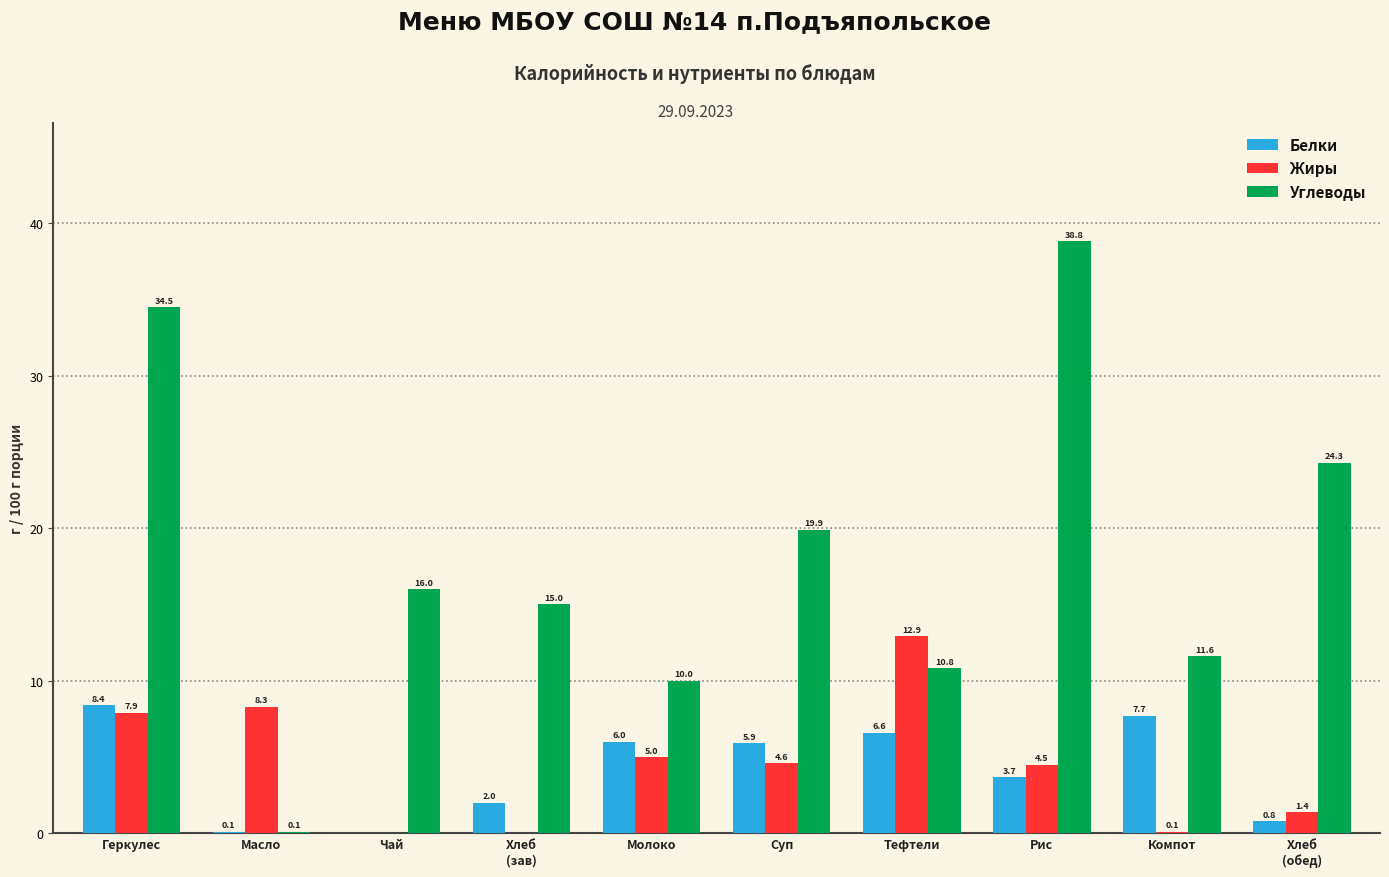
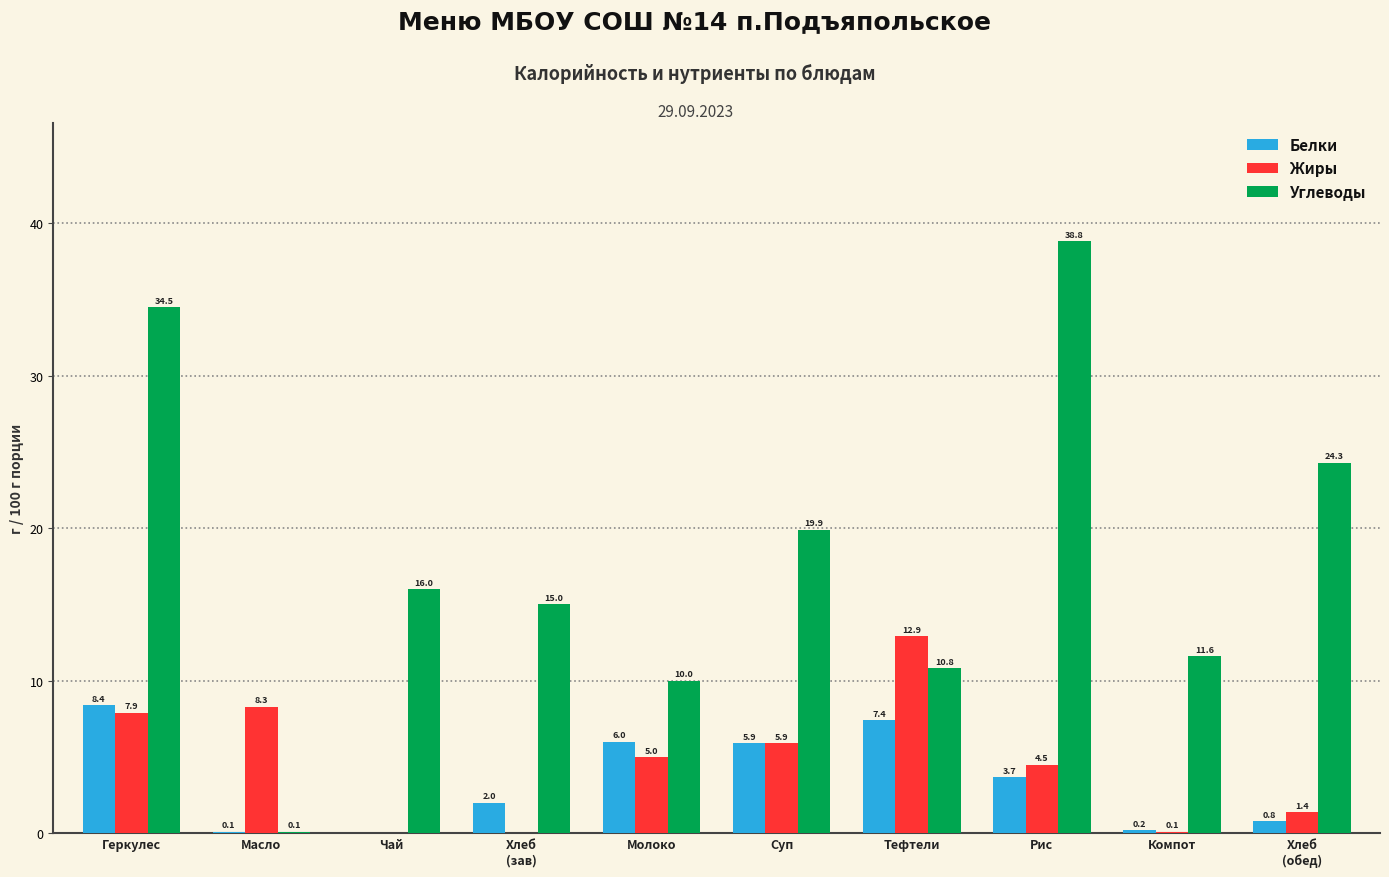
  {
    "Белки": {
      "Геркулес": 8.4,
      "Масло": 0.1,
      "Хлеб (зав)": 2.0,
      "Молоко": 6.0,
      "Суп": 5.9,
-     "Тефтели": 6.6,
+     "Тефтели": 7.4,
      "Рис": 3.7,
-     "Компот": 7.7,
+     "Компот": 0.2,
      "Хлеб (обед)": 0.8
    },
    "Жиры": {
      "Геркулес": 7.9,
      "Масло": 8.3,
      "Молоко": 5.0,
-     "Суп": 4.6,
+     "Суп": 5.9,
      "Тефтели": 12.9,
      "Рис": 4.5,
      "Компот": 0.1,
      "Хлеб (обед)": 1.4
    },
    "Углеводы": {
      "Геркулес": 34.5,
      "Масло": 0.1,
      "Чай": 16.0,
      "Хлеб (зав)": 15.0,
      "Молоко": 10.0,
      "Суп": 19.9,
      "Тефтели": 10.8,
      "Рис": 38.8,
      "Компот": 11.6,
      "Хлеб (обед)": 24.3
    }
  }
